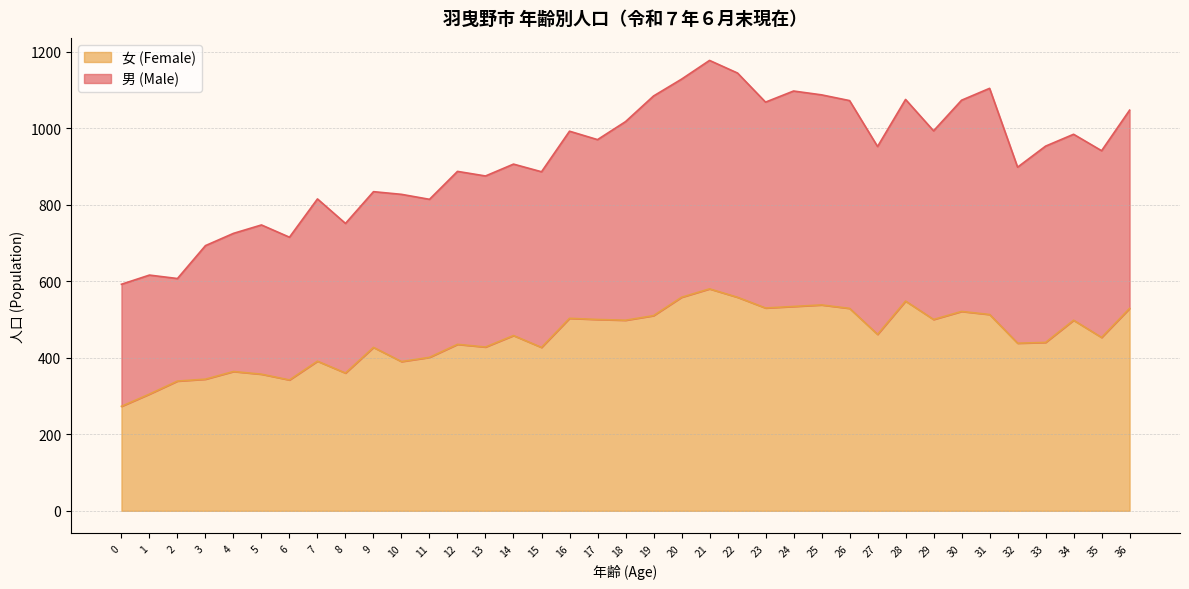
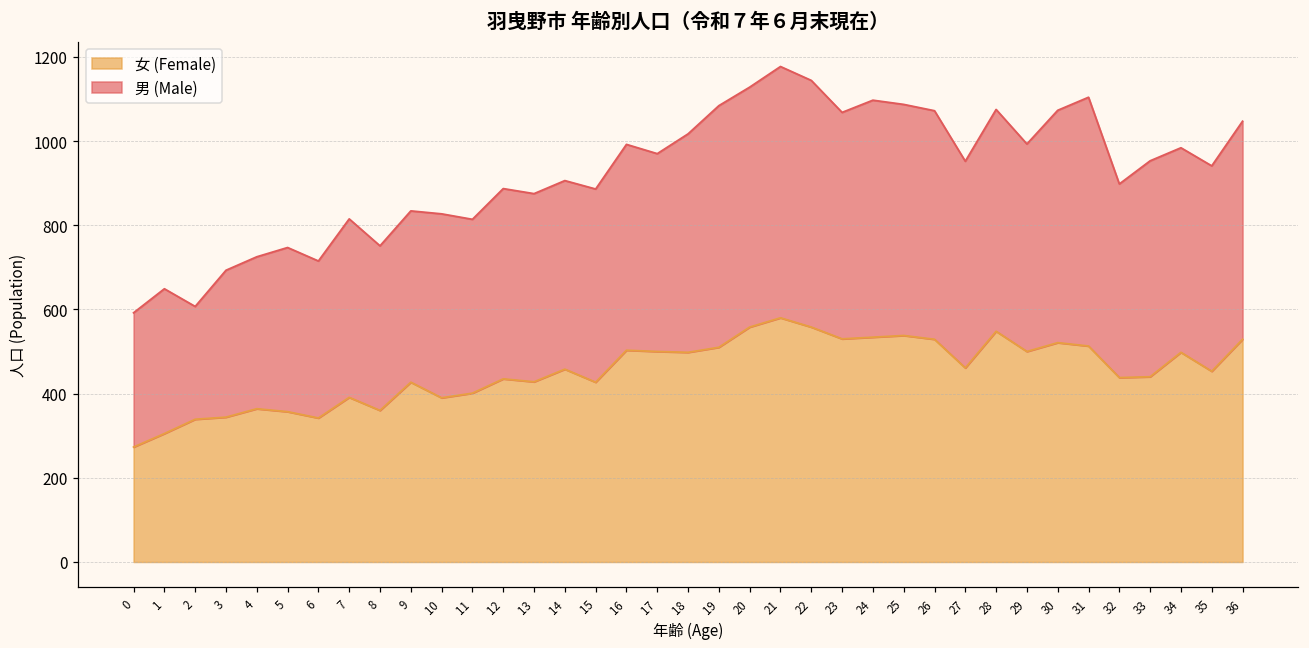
  {
    "女 (Female)": {
      "0": 270,
      "1": 310,
      "2": 340,
      "3": 340,
      "4": 360,
      "5": 360,
      "6": 340,
      "7": 390,
      "8": 360,
      "9": 430,
      "10": 390,
      "11": 400,
      "12": 440,
      "13": 430,
      "14": 460,
      "15": 430,
      "16": 500,
      "17": 500,
      "18": 500,
      "19": 510,
      "20": 560,
      "21": 580,
      "22": 560,
      "23": 530,
      "24": 530,
      "25": 540,
      "26": 530,
      "27": 460,
      "28": 550,
      "29": 500,
      "30": 520,
      "31": 510,
      "32": 440,
      "33": 440,
      "34": 500,
      "35": 450,
      "36": 530
    },
    "男 (Male)": {
      "0": 320,
-     "1": 310,
+     "1": 340,
      "2": 270,
      "3": 350,
      "4": 360,
      "5": 390,
      "6": 370,
      "7": 420,
      "8": 390,
      "9": 410,
      "10": 440,
      "11": 410,
      "12": 450,
      "13": 450,
      "14": 450,
      "15": 460,
      "16": 490,
      "17": 470,
      "18": 520,
      "19": 570,
      "20": 570,
      "21": 600,
      "22": 590,
      "23": 540,
      "24": 560,
      "25": 550,
      "26": 540,
      "27": 490,
      "28": 530,
      "29": 490,
      "30": 550,
      "31": 590,
      "32": 460,
      "33": 510,
      "34": 490,
      "35": 490,
      "36": 520
    }
  }
